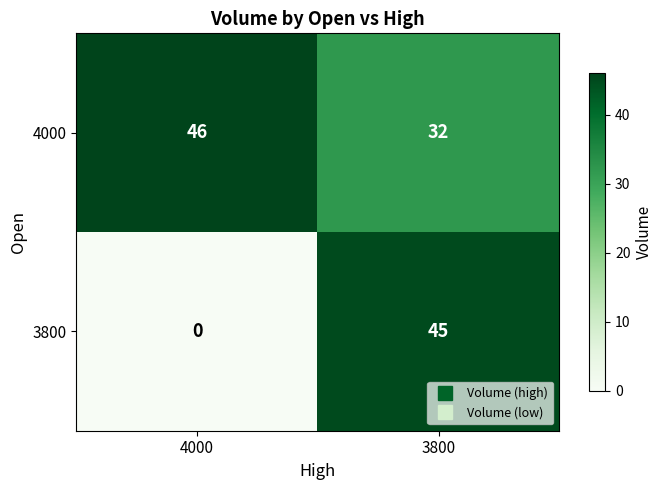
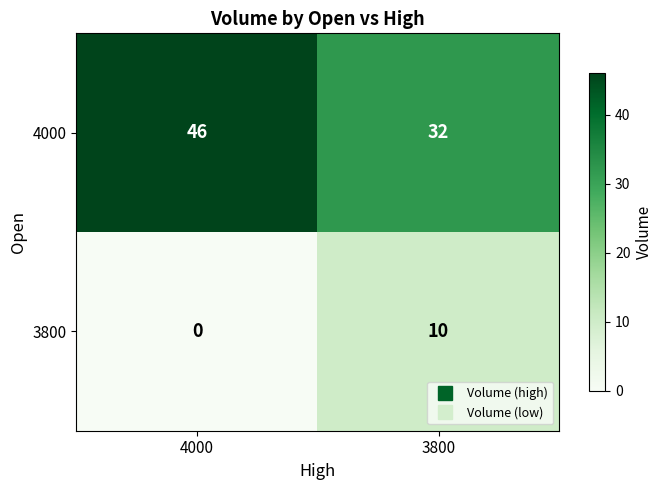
  {
    "4000": {
      "4000": 46,
      "3800": 32
    },
    "3800": {
      "4000": 0,
-     "3800": 45
+     "3800": 10
    }
  }
